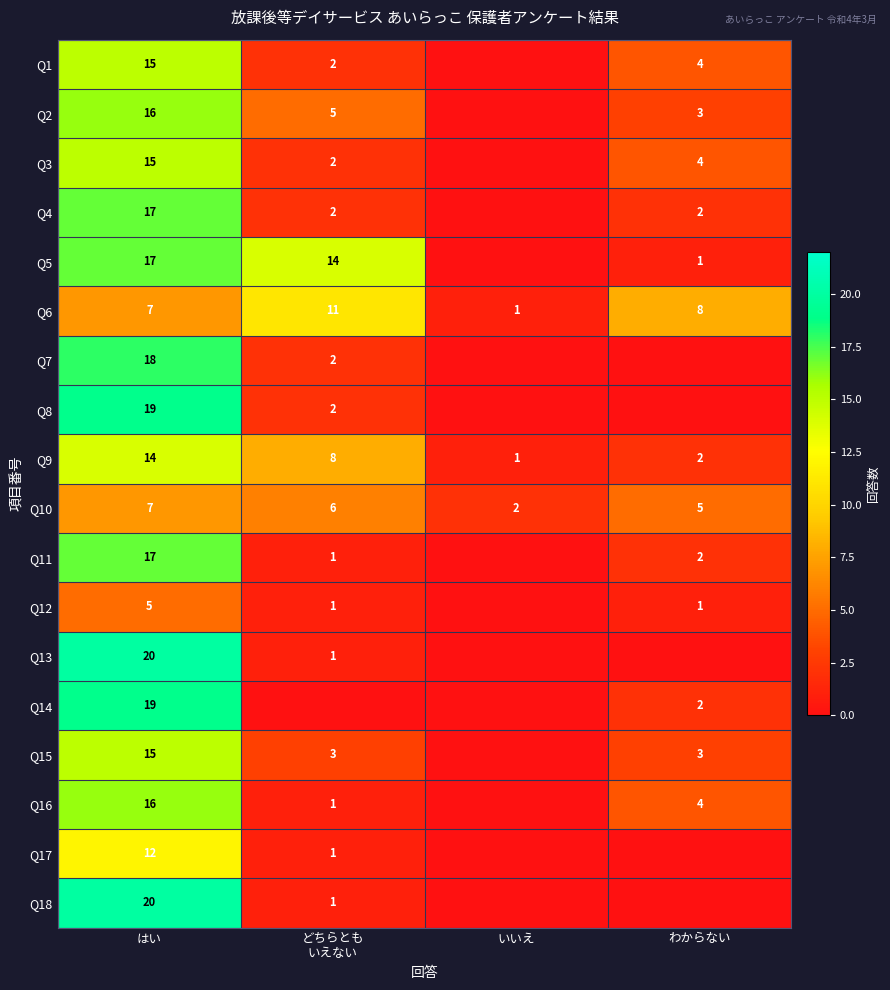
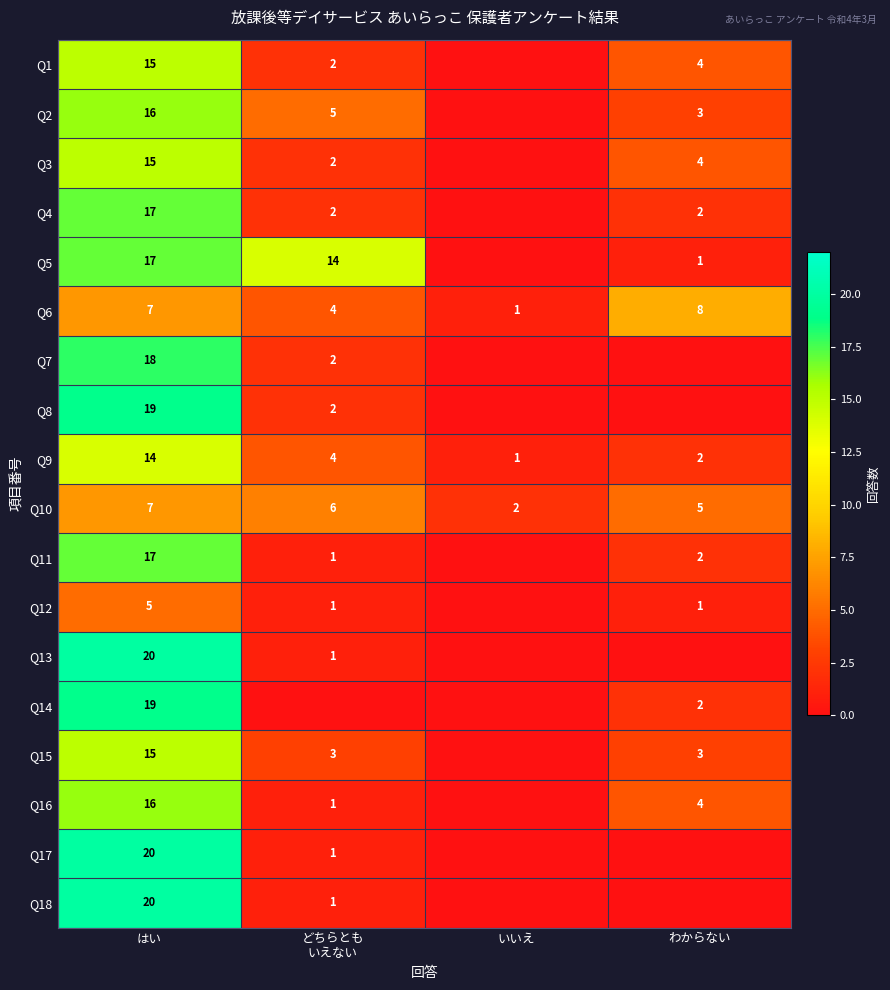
  {
    "Q1": {
      "はい": 15,
      "どちらとも いえない": 2,
      "わからない": 4
    },
    "Q2": {
      "はい": 16,
      "どちらとも いえない": 5,
      "わからない": 3
    },
    "Q3": {
      "はい": 15,
      "どちらとも いえない": 2,
      "わからない": 4
    },
    "Q4": {
      "はい": 17,
      "どちらとも いえない": 2,
      "わからない": 2
    },
    "Q5": {
      "はい": 17,
      "どちらとも いえない": 14,
      "わからない": 1
    },
    "Q6": {
      "はい": 7,
-     "どちらとも いえない": 11,
+     "どちらとも いえない": 4,
      "いいえ": 1,
      "わからない": 8
    },
    "Q7": {
      "はい": 18,
      "どちらとも いえない": 2
    },
    "Q8": {
      "はい": 19,
      "どちらとも いえない": 2
    },
    "Q9": {
      "はい": 14,
-     "どちらとも いえない": 8,
+     "どちらとも いえない": 4,
      "いいえ": 1,
      "わからない": 2
    },
    "Q10": {
      "はい": 7,
      "どちらとも いえない": 6,
      "いいえ": 2,
      "わからない": 5
    },
    "Q11": {
      "はい": 17,
      "どちらとも いえない": 1,
      "わからない": 2
    },
    "Q12": {
      "はい": 5,
      "どちらとも いえない": 1,
      "わからない": 1
    },
    "Q13": {
      "はい": 20,
      "どちらとも いえない": 1
    },
    "Q14": {
      "はい": 19,
      "わからない": 2
    },
    "Q15": {
      "はい": 15,
      "どちらとも いえない": 3,
      "わからない": 3
    },
    "Q16": {
      "はい": 16,
      "どちらとも いえない": 1,
      "わからない": 4
    },
    "Q17": {
-     "はい": 12,
+     "はい": 20,
      "どちらとも いえない": 1
    },
    "Q18": {
      "はい": 20,
      "どちらとも いえない": 1
    }
  }
